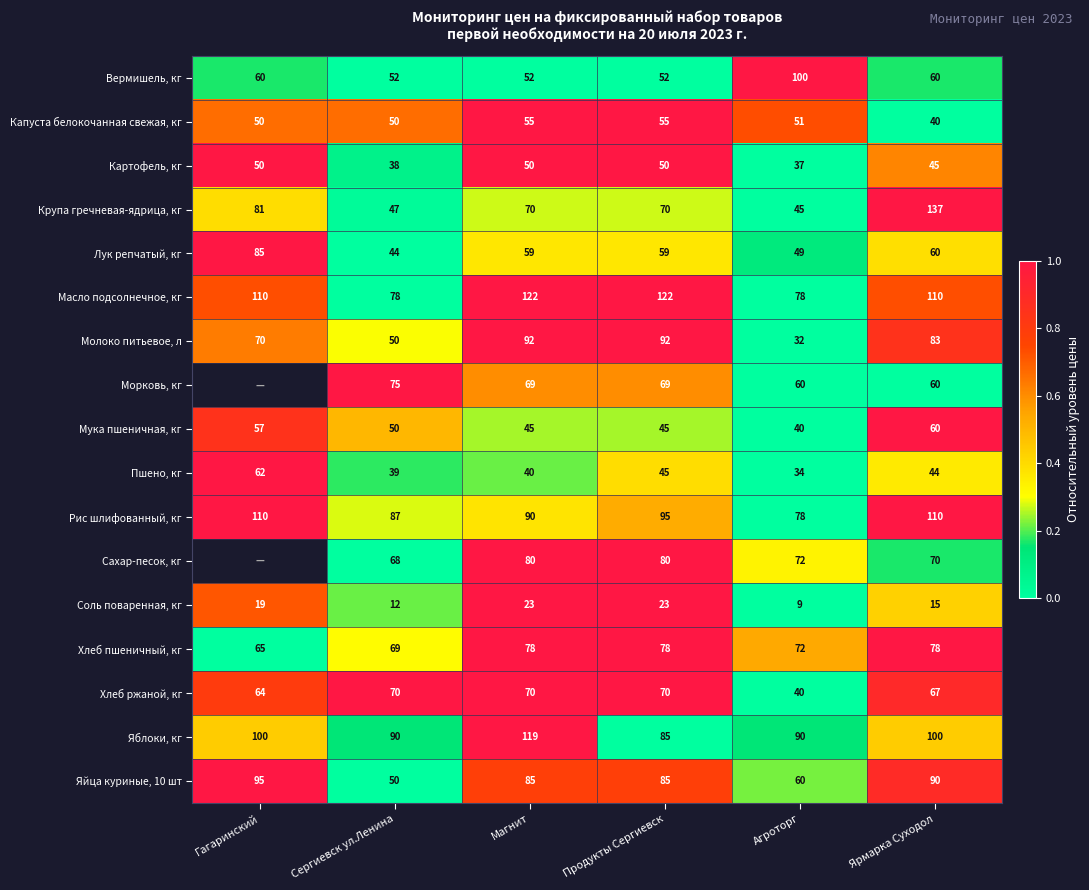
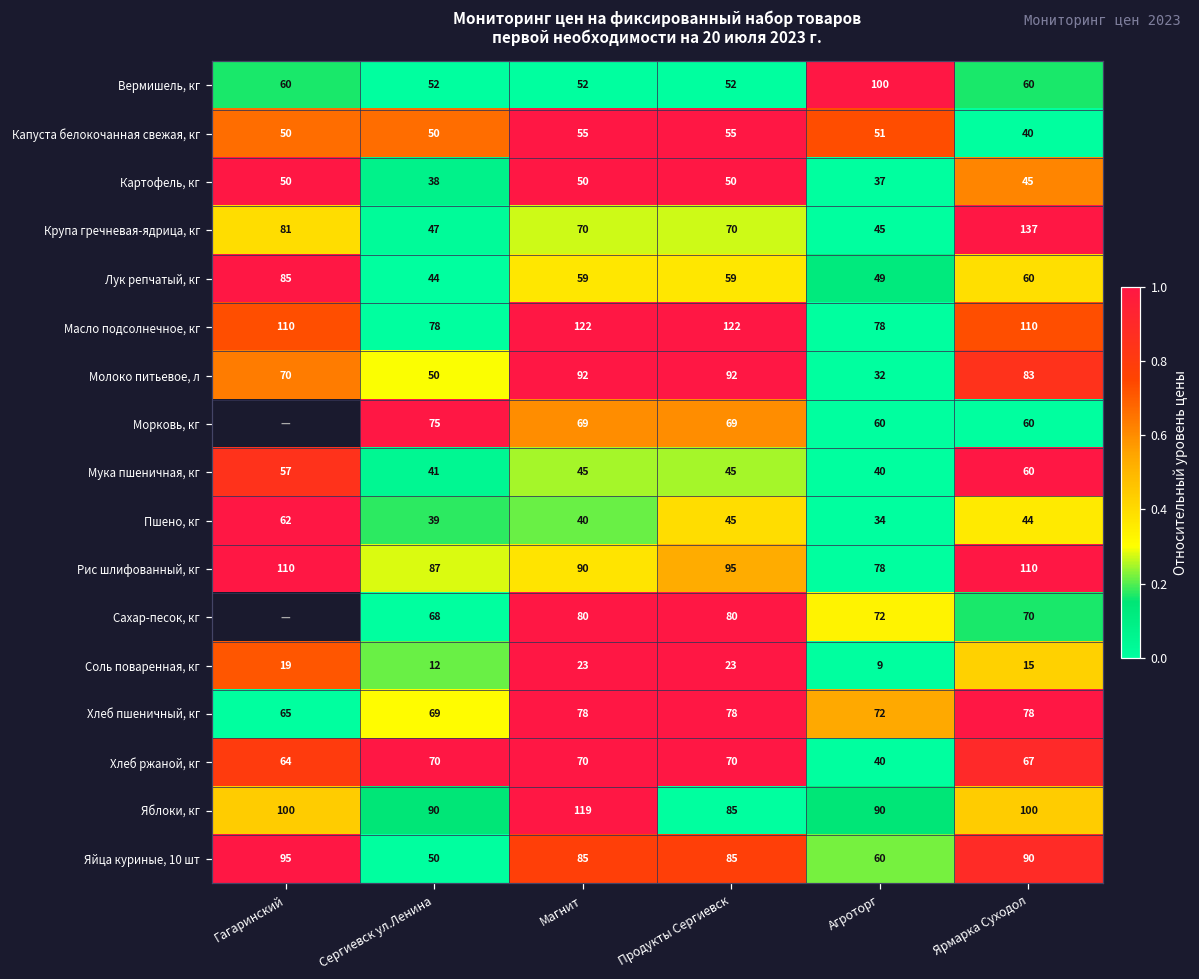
  {
    "Вермишель, кг": {
      "Гагаринский": 60,
      "Сергиевск ул.Ленина": 52,
      "Магнит": 52,
      "Продукты Сергиевск": 52,
      "Агроторг": 100,
      "Ярмарка Суходол": 60
    },
    "Капуста белокочанная свежая, кг": {
      "Гагаринский": 50,
      "Сергиевск ул.Ленина": 50,
      "Магнит": 55,
      "Продукты Сергиевск": 55,
      "Агроторг": 51,
      "Ярмарка Суходол": 40
    },
    "Картофель, кг": {
      "Гагаринский": 50,
      "Сергиевск ул.Ленина": 38,
      "Магнит": 50,
      "Продукты Сергиевск": 50,
      "Агроторг": 37,
      "Ярмарка Суходол": 45
    },
    "Крупа гречневая-ядрица, кг": {
      "Гагаринский": 81,
      "Сергиевск ул.Ленина": 47,
      "Магнит": 70,
      "Продукты Сергиевск": 70,
      "Агроторг": 45,
      "Ярмарка Суходол": 137
    },
    "Лук репчатый, кг": {
      "Гагаринский": 85,
      "Сергиевск ул.Ленина": 44,
      "Магнит": 59,
      "Продукты Сергиевск": 59,
      "Агроторг": 49,
      "Ярмарка Суходол": 60
    },
    "Масло подсолнечное, кг": {
      "Гагаринский": 110,
      "Сергиевск ул.Ленина": 78,
      "Магнит": 122,
      "Продукты Сергиевск": 122,
      "Агроторг": 78,
      "Ярмарка Суходол": 110
    },
    "Молоко питьевое, л": {
      "Гагаринский": 70,
      "Сергиевск ул.Ленина": 50,
      "Магнит": 92,
      "Продукты Сергиевск": 92,
      "Агроторг": 32,
      "Ярмарка Суходол": 83
    },
    "Морковь, кг": {
      "Сергиевск ул.Ленина": 75,
      "Магнит": 69,
      "Продукты Сергиевск": 69,
      "Агроторг": 60,
      "Ярмарка Суходол": 60
    },
    "Мука пшеничная, кг": {
      "Гагаринский": 57,
-     "Сергиевск ул.Ленина": 50,
+     "Сергиевск ул.Ленина": 41,
      "Магнит": 45,
      "Продукты Сергиевск": 45,
      "Агроторг": 40,
      "Ярмарка Суходол": 60
    },
    "Пшено, кг": {
      "Гагаринский": 62,
      "Сергиевск ул.Ленина": 39,
      "Магнит": 40,
      "Продукты Сергиевск": 45,
      "Агроторг": 34,
      "Ярмарка Суходол": 44
    },
    "Рис шлифованный, кг": {
      "Гагаринский": 110,
      "Сергиевск ул.Ленина": 87,
      "Магнит": 90,
      "Продукты Сергиевск": 95,
      "Агроторг": 78,
      "Ярмарка Суходол": 110
    },
    "Сахар-песок, кг": {
      "Сергиевск ул.Ленина": 68,
      "Магнит": 80,
      "Продукты Сергиевск": 80,
      "Агроторг": 72,
      "Ярмарка Суходол": 70
    },
    "Соль поваренная, кг": {
      "Гагаринский": 19,
      "Сергиевск ул.Ленина": 12,
      "Магнит": 23,
      "Продукты Сергиевск": 23,
      "Агроторг": 9,
      "Ярмарка Суходол": 15
    },
    "Хлеб пшеничный, кг": {
      "Гагаринский": 65,
      "Сергиевск ул.Ленина": 69,
      "Магнит": 78,
      "Продукты Сергиевск": 78,
      "Агроторг": 72,
      "Ярмарка Суходол": 78
    },
    "Хлеб ржаной, кг": {
      "Гагаринский": 64,
      "Сергиевск ул.Ленина": 70,
      "Магнит": 70,
      "Продукты Сергиевск": 70,
      "Агроторг": 40,
      "Ярмарка Суходол": 67
    },
    "Яблоки, кг": {
      "Гагаринский": 100,
      "Сергиевск ул.Ленина": 90,
      "Магнит": 119,
      "Продукты Сергиевск": 85,
      "Агроторг": 90,
      "Ярмарка Суходол": 100
    },
    "Яйца куриные, 10 шт": {
      "Гагаринский": 95,
      "Сергиевск ул.Ленина": 50,
      "Магнит": 85,
      "Продукты Сергиевск": 85,
      "Агроторг": 60,
      "Ярмарка Суходол": 90
    }
  }
